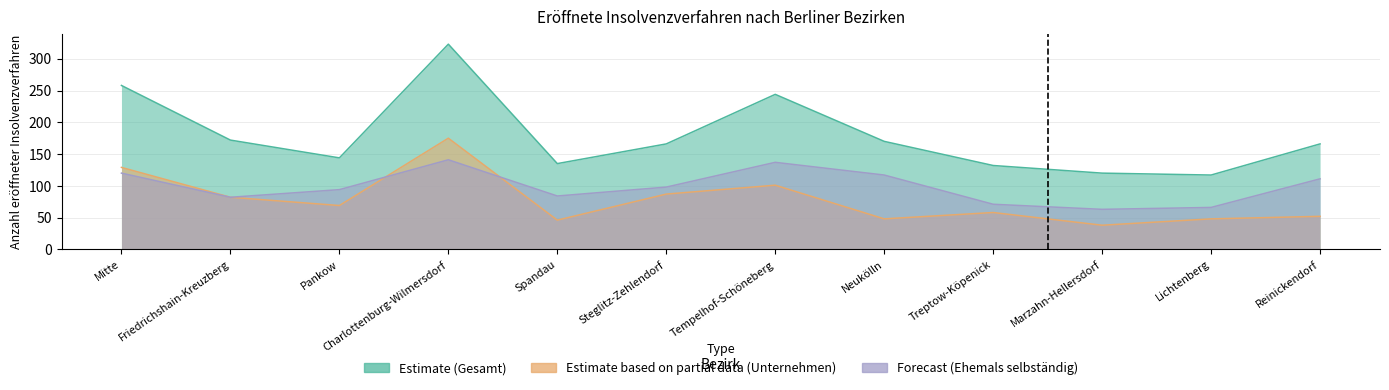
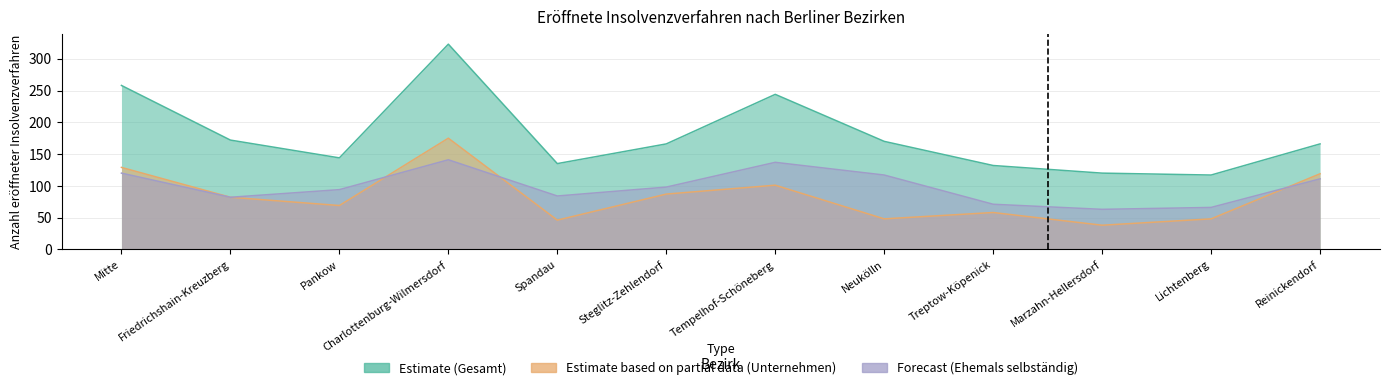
  {
    "Estimate (Gesamt)": {
      "Mitte": 260,
      "Friedrichshain-Kreuzberg": 170,
      "Pankow": 140,
      "Charlottenburg-Wilmersdorf": 320,
      "Spandau": 140,
      "Steglitz-Zehlendorf": 170,
      "Tempelhof-Schöneberg": 240,
      "Neukölln": 170,
      "Treptow-Köpenick": 130,
      "Marzahn-Hellersdorf": 120,
      "Lichtenberg": 120,
      "Reinickendorf": 170
    },
    "Estimate based on partial data (Unternehmen)": {
      "Mitte": 130,
      "Pankow": 70,
      "Charlottenburg-Wilmersdorf": 180,
      "Spandau": 50,
      "Steglitz-Zehlendorf": 90,
      "Tempelhof-Schöneberg": 100,
      "Neukölln": 50,
      "Treptow-Köpenick": 60,
      "Marzahn-Hellersdorf": 40,
      "Lichtenberg": 50,
-     "Reinickendorf": 50
+     "Reinickendorf": 120
    },
    "Forecast (Ehemals selbständig)": {
      "Mitte": 120,
      "Pankow": 90,
      "Charlottenburg-Wilmersdorf": 140,
      "Spandau": 80,
      "Steglitz-Zehlendorf": 100,
      "Tempelhof-Schöneberg": 140,
      "Neukölln": 120,
      "Treptow-Köpenick": 70,
      "Marzahn-Hellersdorf": 60,
      "Lichtenberg": 70,
      "Reinickendorf": 110
    }
  }
